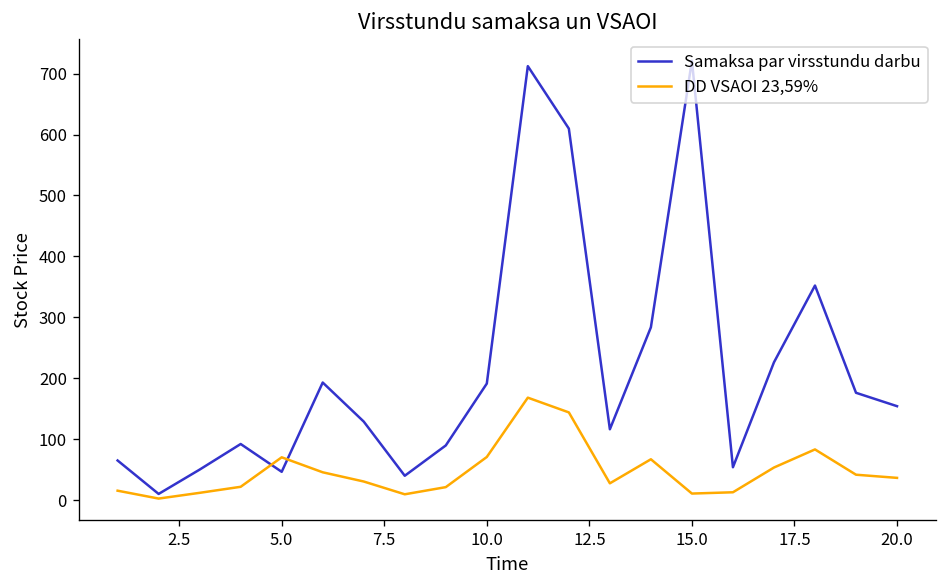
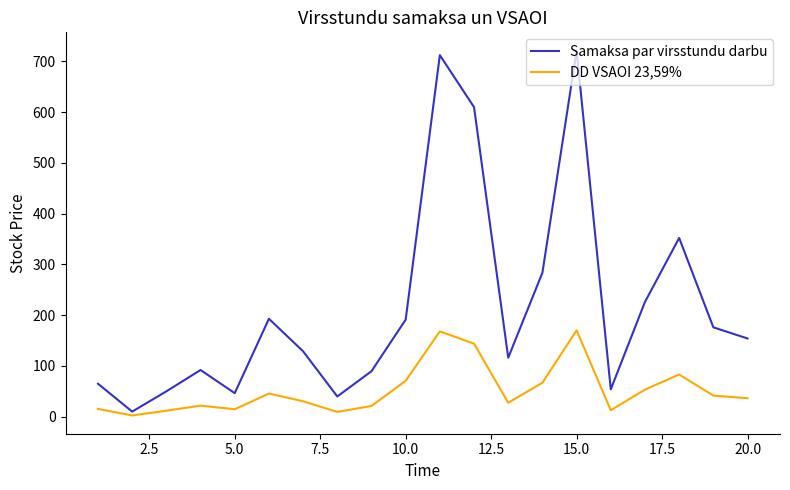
  {
    "Samaksa par virsstundu darbu": {
      "5.0": 50,
      "10.0": 190,
      "20.0": 150
    },
    "DD VSAOI 23,59%": {
-     "5.0": 70,
+     "5.0": 10,
      "10.0": 70,
-     "15.0": 10,
+     "15.0": 170,
      "20.0": 40
    }
  }
